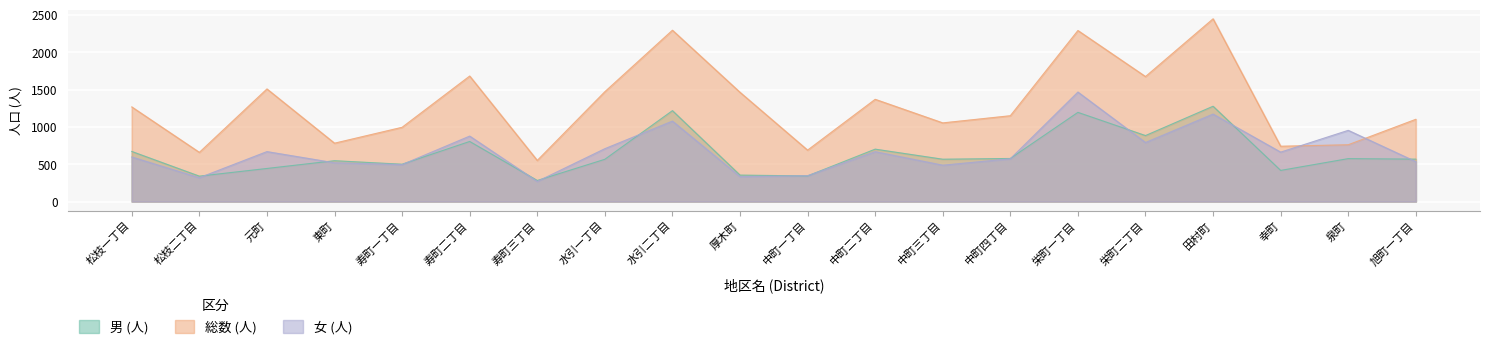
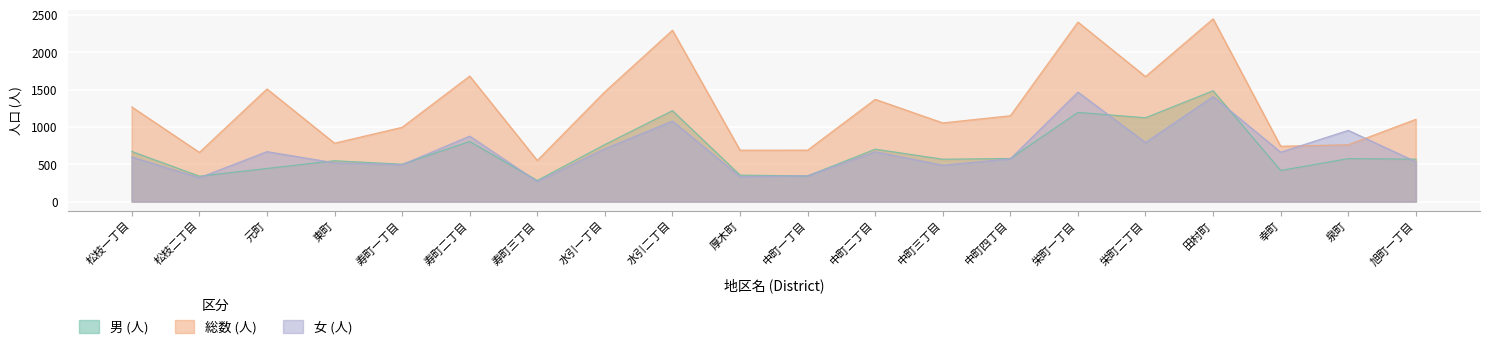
  {
    "男 (人)": {
      "松枝一丁目": 700,
      "元町": 400,
      "寿町二丁目": 800,
-     "水引一丁目": 600,
+     "水引一丁目": 800,
      "水引二丁目": 1200,
      "中町三丁目": 600,
      "栄町一丁目": 1200,
-     "栄町二丁目": 900,
-     "田村町": 1300,
+     "栄町二丁目": 1100,
+     "田村町": 1500,
      "幸町": 400,
      "泉町": 600
    },
    "総数 (人)": {
      "松枝一丁目": 1300,
      "松枝二丁目": 700,
      "元町": 1500,
      "東町": 800,
      "寿町一丁目": 1000,
      "寿町二丁目": 1700,
      "寿町三丁目": 600,
      "水引一丁目": 1500,
      "水引二丁目": 2300,
-     "厚木町": 1500,
+     "厚木町": 700,
      "中町一丁目": 700,
      "中町二丁目": 1400,
      "中町三丁目": 1100,
      "中町四丁目": 1200,
-     "栄町一丁目": 2300,
+     "栄町一丁目": 2400,
      "栄町二丁目": 1700,
      "田村町": 2400,
      "幸町": 700,
      "泉町": 800,
      "旭町一丁目": 1100
    },
    "女 (人)": {
      "松枝一丁目": 600,
      "元町": 700,
      "寿町二丁目": 900,
      "水引一丁目": 700,
      "水引二丁目": 1100,
      "中町三丁目": 500,
      "栄町一丁目": 1500,
      "栄町二丁目": 800,
-     "田村町": 1200,
+     "田村町": 1400,
      "幸町": 700,
      "泉町": 1000
    }
  }
